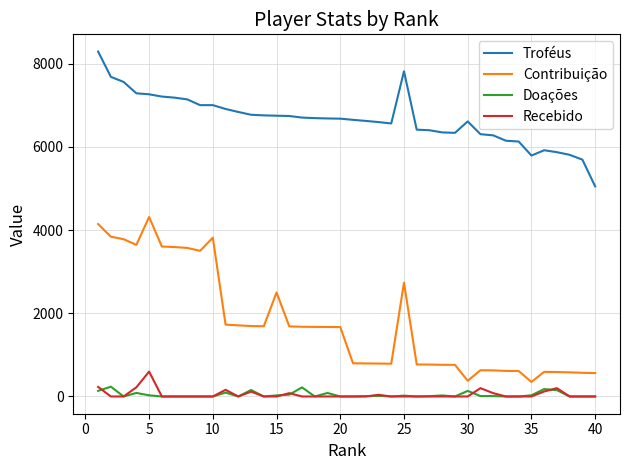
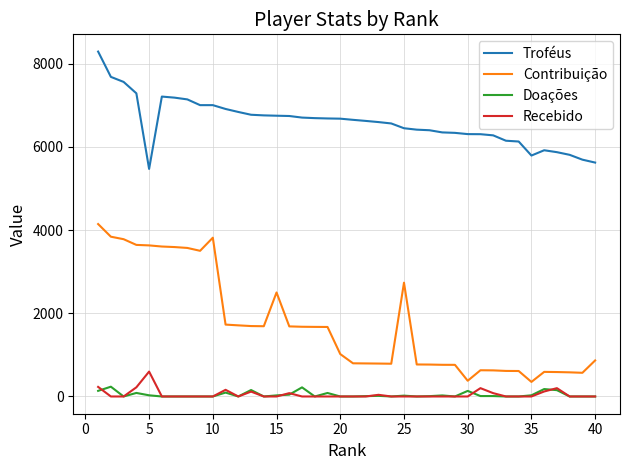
  {
    "Troféus": {
-     "5": 7300,
+     "5": 5500,
      "10": 7000,
      "15": 6700,
      "20": 6700,
-     "25": 7800,
-     "30": 6600,
+     "25": 6400,
+     "30": 6300,
      "35": 5800,
-     "40": 5000
+     "40": 5600
    },
    "Contribuição": {
-     "5": 4300,
+     "5": 3600,
      "10": 3800,
      "15": 2500,
-     "20": 1700,
+     "20": 1000,
      "25": 2700,
      "30": 400,
      "35": 400,
-     "40": 600
+     "40": 900
    },
    "Doações": {
      "5": 0,
      "30": 100
    },
    "Recebido": {
      "5": 600,
      "30": 0
    }
  }
